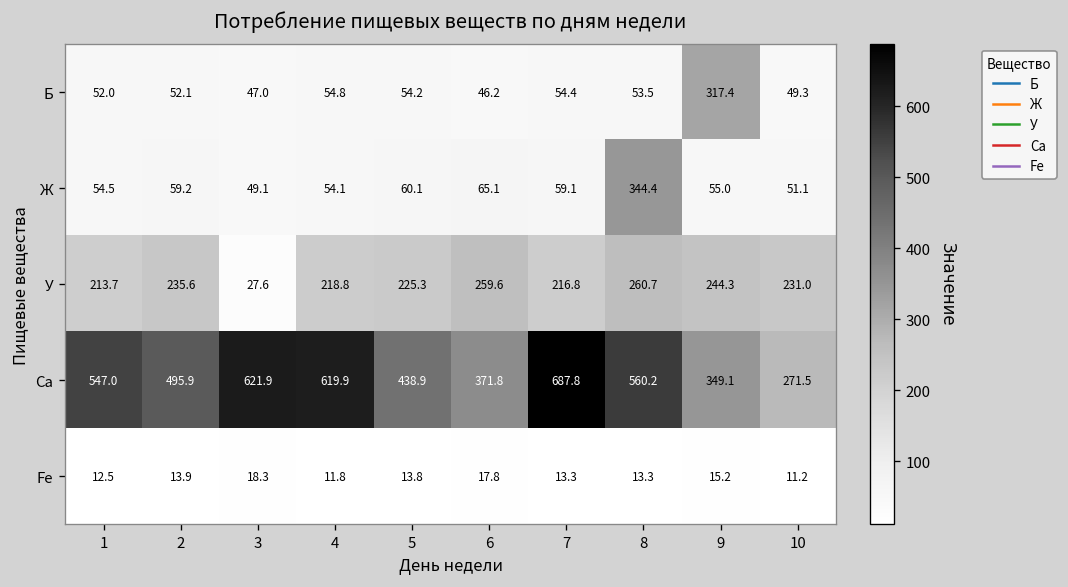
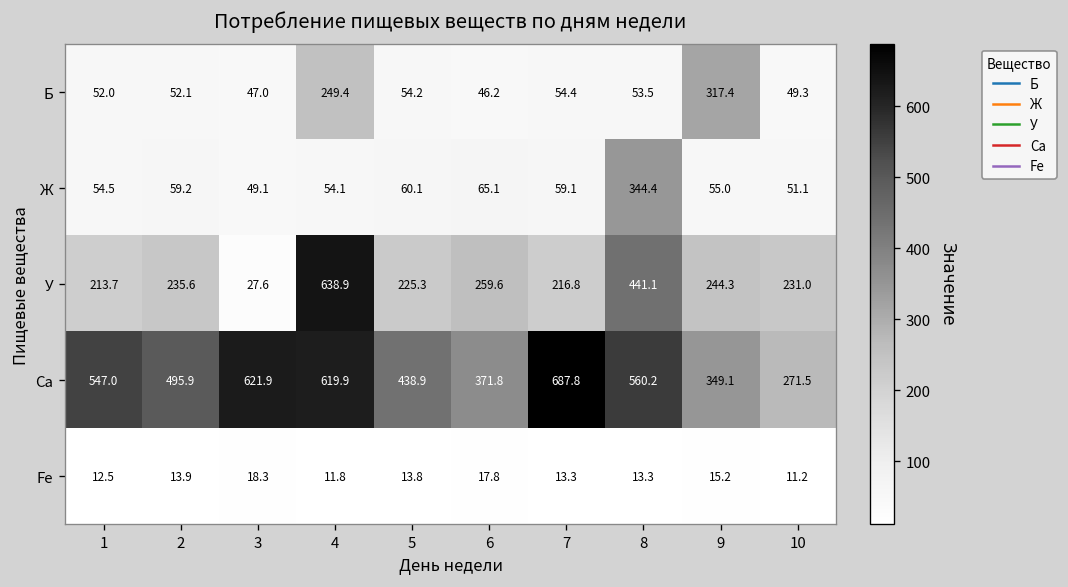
  {
    "Б": {
      "1": 52.0,
      "2": 52.1,
      "3": 47.0,
-     "4": 54.8,
+     "4": 249.4,
      "5": 54.2,
      "6": 46.2,
      "7": 54.4,
      "8": 53.5,
      "9": 317.4,
      "10": 49.3
    },
    "Ж": {
      "1": 54.5,
      "2": 59.2,
      "3": 49.1,
      "4": 54.1,
      "5": 60.1,
      "6": 65.1,
      "7": 59.1,
      "8": 344.4,
      "9": 55.0,
      "10": 51.1
    },
    "У": {
      "1": 213.7,
      "2": 235.6,
      "3": 27.6,
-     "4": 218.8,
+     "4": 638.9,
      "5": 225.3,
      "6": 259.6,
      "7": 216.8,
-     "8": 260.7,
+     "8": 441.1,
      "9": 244.3,
      "10": 231.0
    },
    "Ca": {
      "1": 547.0,
      "2": 495.9,
      "3": 621.9,
      "4": 619.9,
      "5": 438.9,
      "6": 371.8,
      "7": 687.8,
      "8": 560.2,
      "9": 349.1,
      "10": 271.5
    },
    "Fe": {
      "1": 12.5,
      "2": 13.9,
      "3": 18.3,
      "4": 11.8,
      "5": 13.8,
      "6": 17.8,
      "7": 13.3,
      "8": 13.3,
      "9": 15.2,
      "10": 11.2
    }
  }
